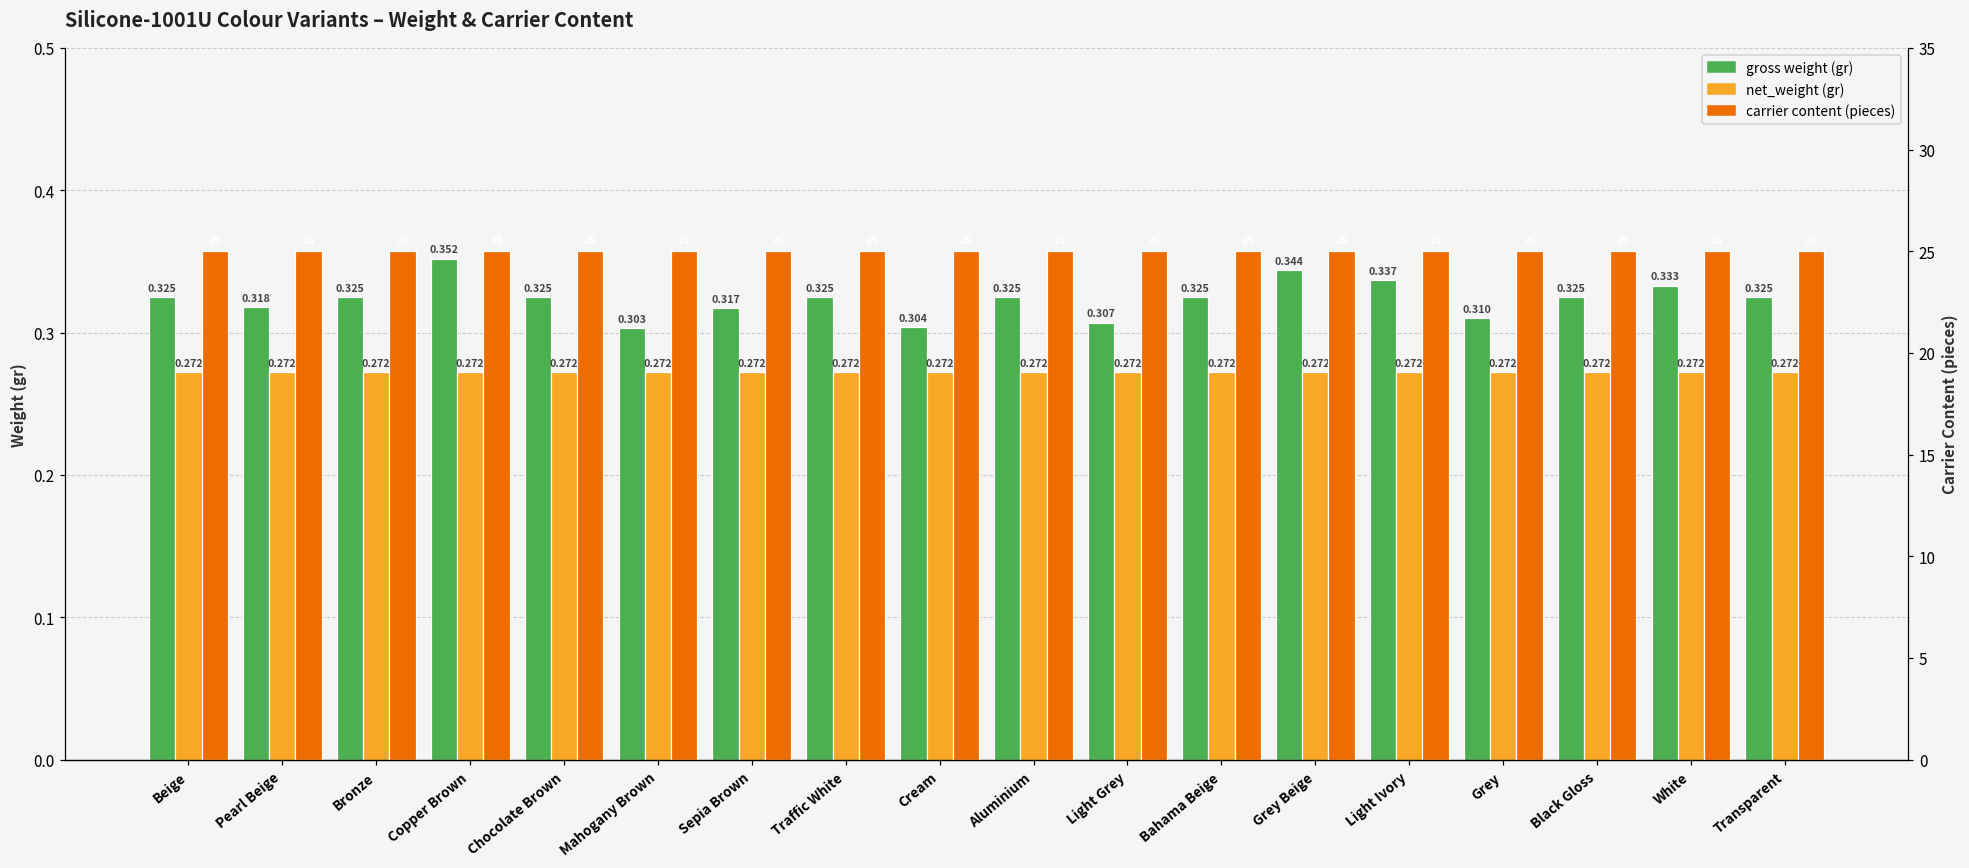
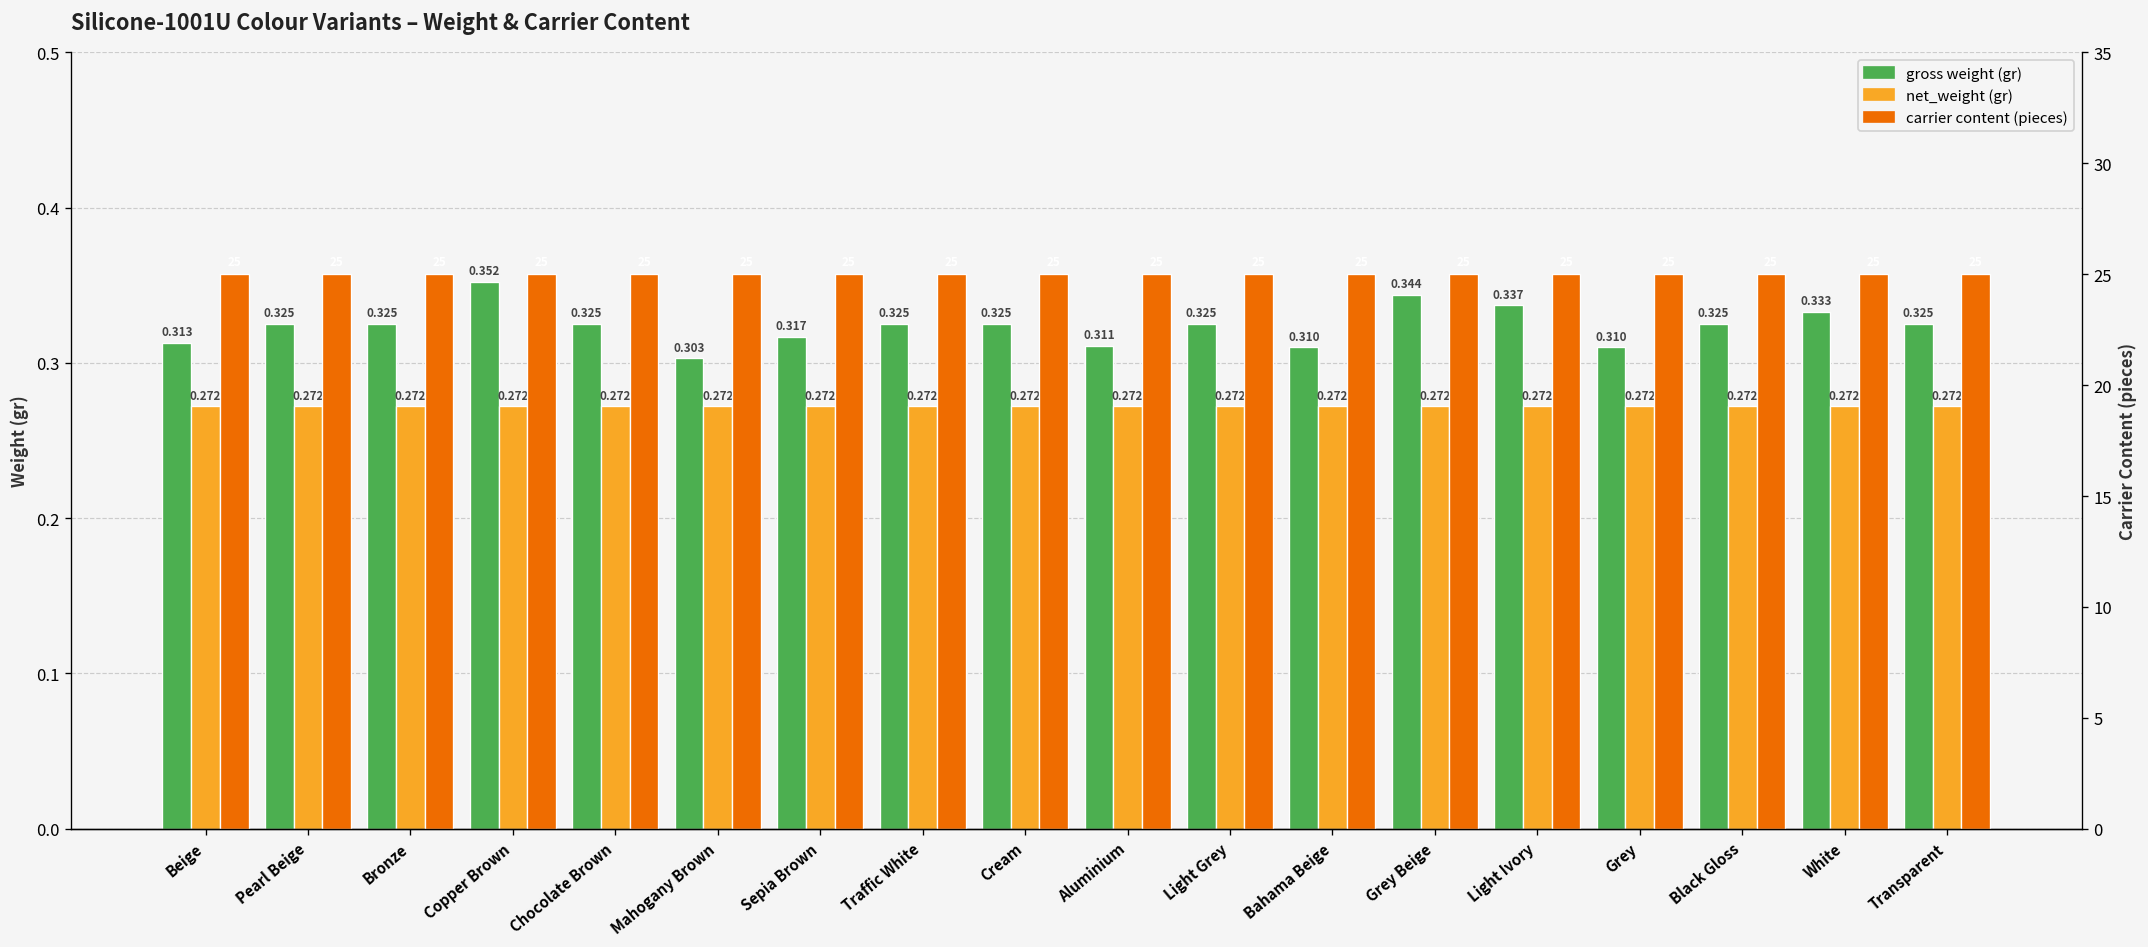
  {
    "gross weight (gr)": {
-     "Beige": 0.325,
-     "Pearl Beige": 0.318,
+     "Beige": 0.313,
+     "Pearl Beige": 0.325,
      "Bronze": 0.325,
      "Copper Brown": 0.352,
      "Chocolate Brown": 0.325,
      "Mahogany Brown": 0.303,
      "Sepia Brown": 0.317,
      "Traffic White": 0.325,
-     "Cream": 0.304,
-     "Aluminium": 0.325,
-     "Light Grey": 0.307,
-     "Bahama Beige": 0.325,
+     "Cream": 0.325,
+     "Aluminium": 0.311,
+     "Light Grey": 0.325,
+     "Bahama Beige": 0.310,
      "Grey Beige": 0.344,
      "Light Ivory": 0.337,
      "Grey": 0.310,
      "Black Gloss": 0.325,
      "White": 0.333,
      "Transparent": 0.325
    },
    "net_weight (gr)": {
      "Beige": 0.272,
      "Pearl Beige": 0.272,
      "Bronze": 0.272,
      "Copper Brown": 0.272,
      "Chocolate Brown": 0.272,
      "Mahogany Brown": 0.272,
      "Sepia Brown": 0.272,
      "Traffic White": 0.272,
      "Cream": 0.272,
      "Aluminium": 0.272,
      "Light Grey": 0.272,
      "Bahama Beige": 0.272,
      "Grey Beige": 0.272,
      "Light Ivory": 0.272,
      "Grey": 0.272,
      "Black Gloss": 0.272,
      "White": 0.272,
      "Transparent": 0.272
    }
  }
